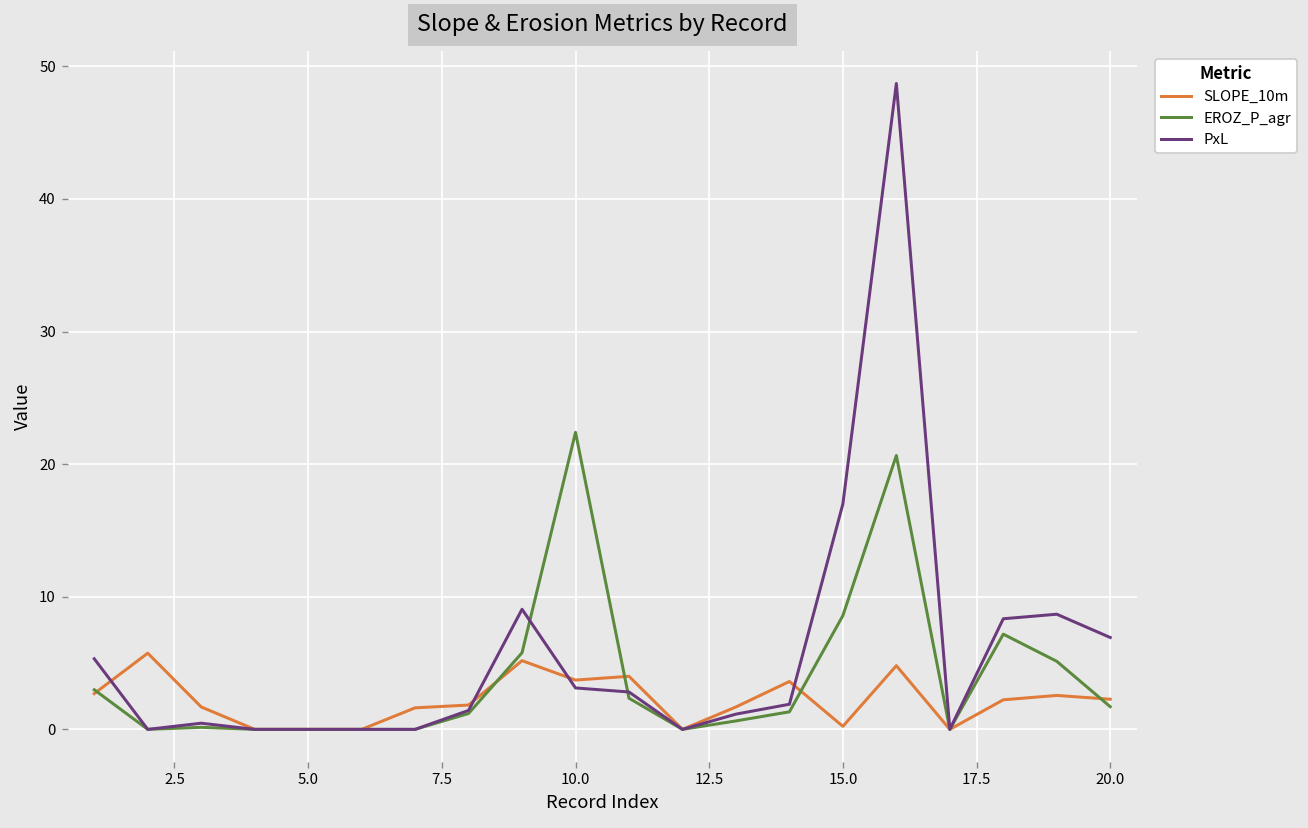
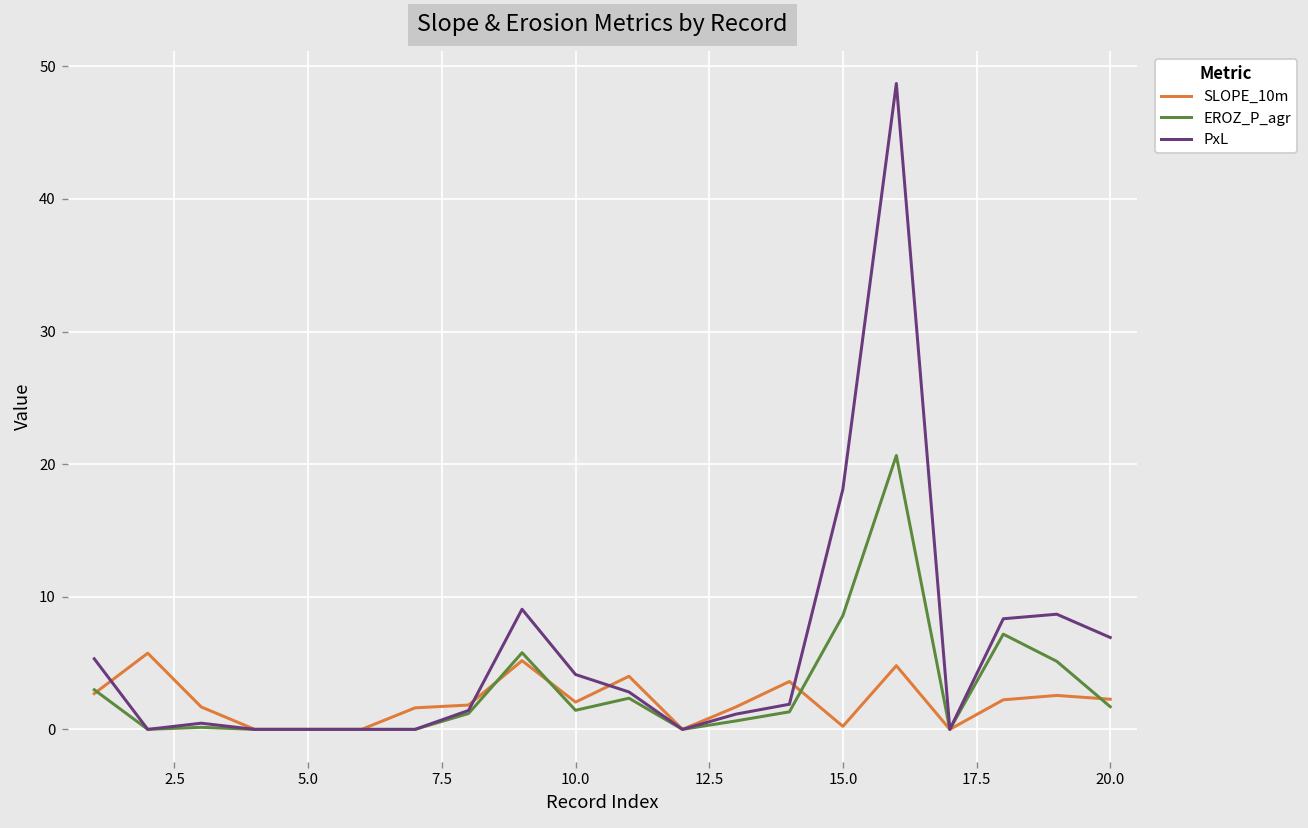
  {
    "SLOPE_10m": {
-     "10.0": 3.7,
+     "10.0": 2.1,
      "15.0": 0.2,
      "20.0": 2.3
    },
    "EROZ_P_agr": {
-     "10.0": 22.4,
+     "10.0": 1.4,
      "15.0": 8.6,
      "20.0": 1.7
    },
    "PxL": {
-     "10.0": 3.1,
-     "15.0": 17.0,
+     "10.0": 4.1,
+     "15.0": 18.1,
      "20.0": 6.9
    }
  }
